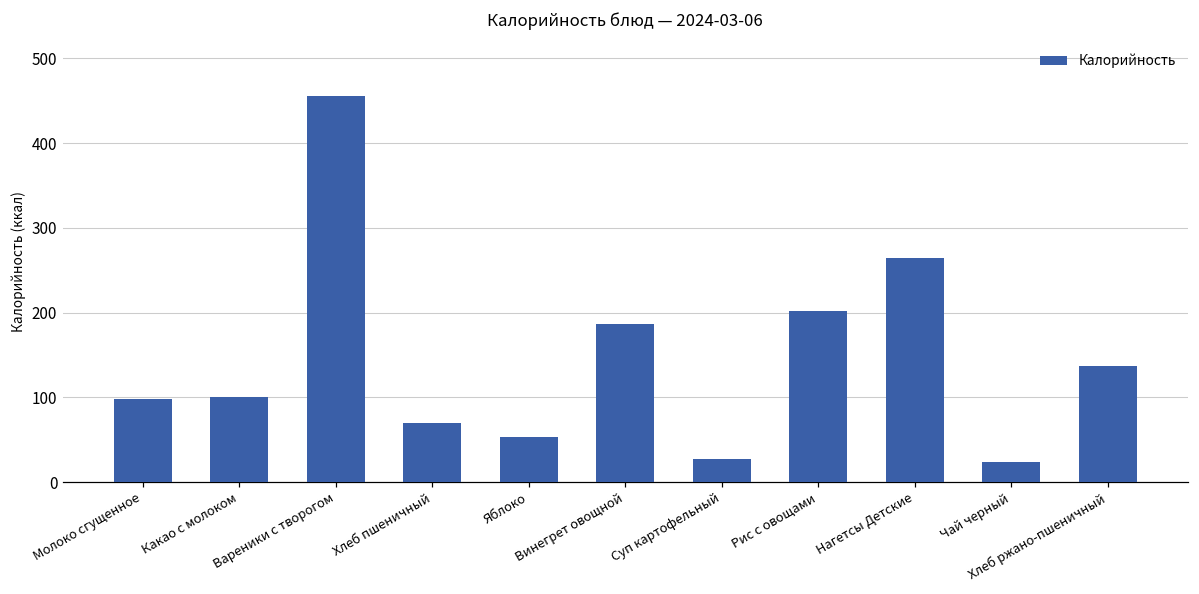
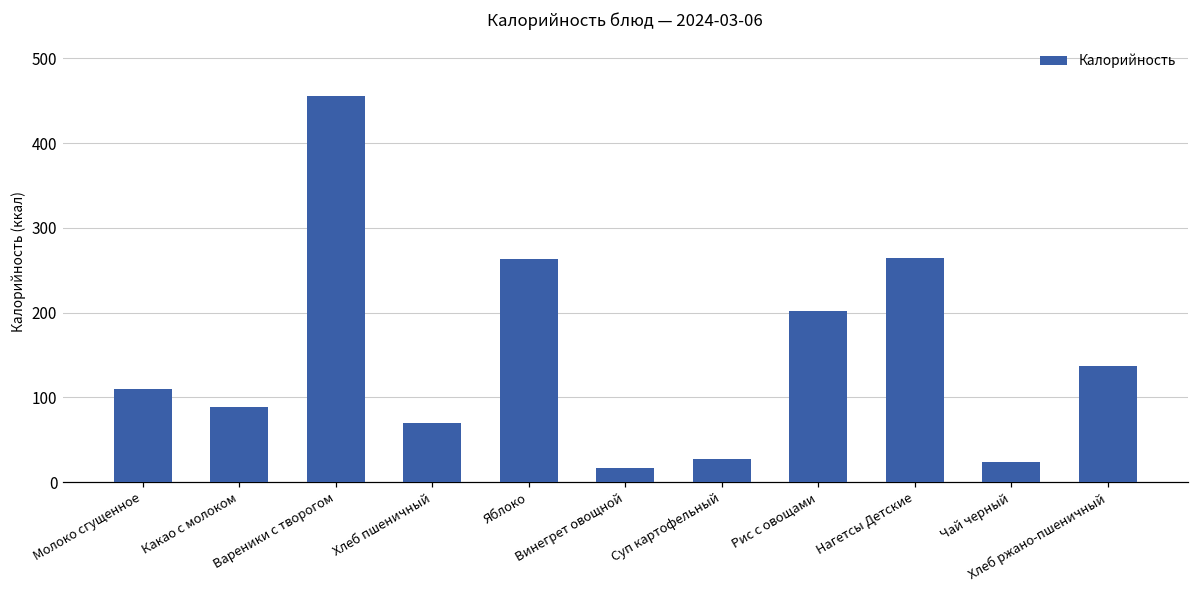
  {
-   "Молоко сгущенное": 100,
-   "Какао с молоком": 100,
+   "Молоко сгущенное": 110,
+   "Какао с молоком": 90,
    "Вареники с творогом": 460,
    "Хлеб пшеничный": 70,
-   "Яблоко": 50,
-   "Винегрет овощной": 190,
+   "Яблоко": 260,
+   "Винегрет овощной": 20,
    "Суп картофельный": 30,
    "Рис с овощами": 200,
    "Нагетсы Детские": 260,
    "Чай черный": 20,
    "Хлеб ржано-пшеничный": 140
  }
